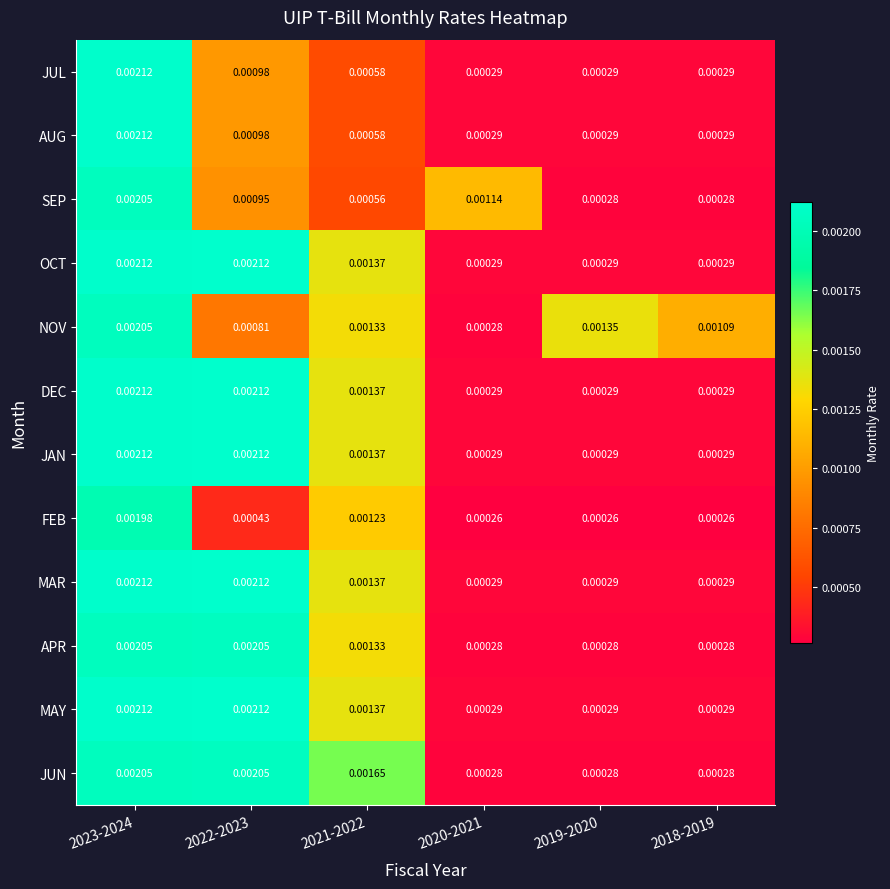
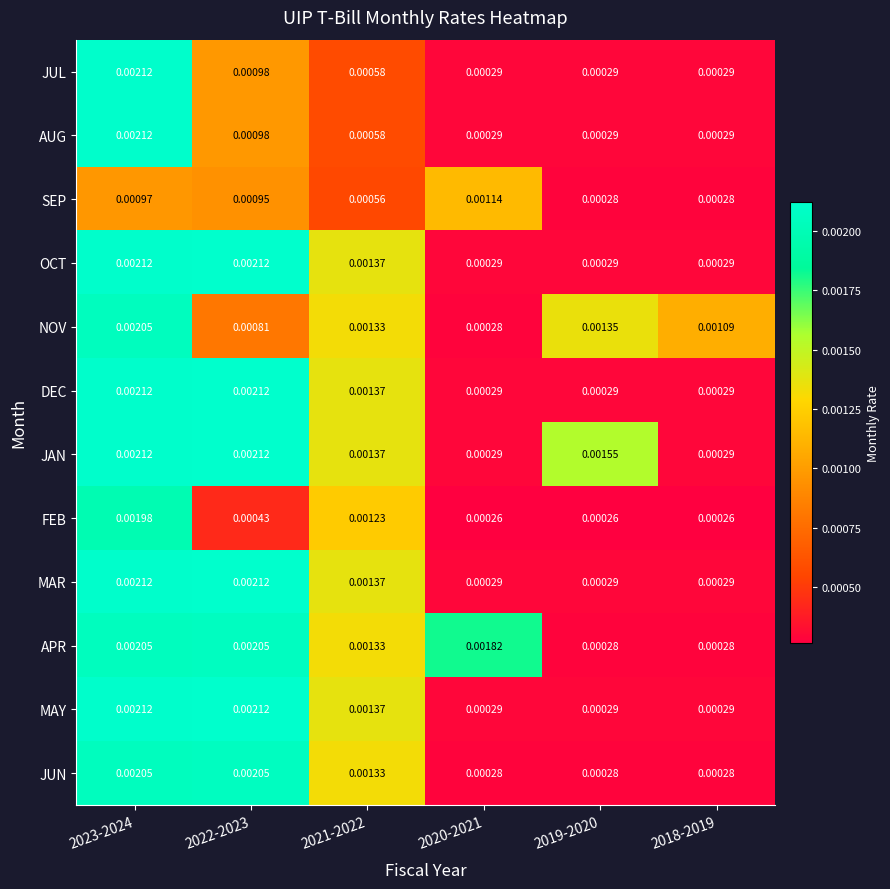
  {
    "JUL": {
      "2023-2024": 0.00212,
      "2022-2023": 0.00098,
      "2021-2022": 0.00058,
      "2020-2021": 0.00029,
      "2019-2020": 0.00029,
      "2018-2019": 0.00029
    },
    "AUG": {
      "2023-2024": 0.00212,
      "2022-2023": 0.00098,
      "2021-2022": 0.00058,
      "2020-2021": 0.00029,
      "2019-2020": 0.00029,
      "2018-2019": 0.00029
    },
    "SEP": {
-     "2023-2024": 0.00205,
+     "2023-2024": 0.00097,
      "2022-2023": 0.00095,
      "2021-2022": 0.00056,
      "2020-2021": 0.00114,
      "2019-2020": 0.00028,
      "2018-2019": 0.00028
    },
    "OCT": {
      "2023-2024": 0.00212,
      "2022-2023": 0.00212,
      "2021-2022": 0.00137,
      "2020-2021": 0.00029,
      "2019-2020": 0.00029,
      "2018-2019": 0.00029
    },
    "NOV": {
      "2023-2024": 0.00205,
      "2022-2023": 0.00081,
      "2021-2022": 0.00133,
      "2020-2021": 0.00028,
      "2019-2020": 0.00135,
      "2018-2019": 0.00109
    },
    "DEC": {
      "2023-2024": 0.00212,
      "2022-2023": 0.00212,
      "2021-2022": 0.00137,
      "2020-2021": 0.00029,
      "2019-2020": 0.00029,
      "2018-2019": 0.00029
    },
    "JAN": {
      "2023-2024": 0.00212,
      "2022-2023": 0.00212,
      "2021-2022": 0.00137,
      "2020-2021": 0.00029,
-     "2019-2020": 0.00029,
+     "2019-2020": 0.00155,
      "2018-2019": 0.00029
    },
    "FEB": {
      "2023-2024": 0.00198,
      "2022-2023": 0.00043,
      "2021-2022": 0.00123,
      "2020-2021": 0.00026,
      "2019-2020": 0.00026,
      "2018-2019": 0.00026
    },
    "MAR": {
      "2023-2024": 0.00212,
      "2022-2023": 0.00212,
      "2021-2022": 0.00137,
      "2020-2021": 0.00029,
      "2019-2020": 0.00029,
      "2018-2019": 0.00029
    },
    "APR": {
      "2023-2024": 0.00205,
      "2022-2023": 0.00205,
      "2021-2022": 0.00133,
-     "2020-2021": 0.00028,
+     "2020-2021": 0.00182,
      "2019-2020": 0.00028,
      "2018-2019": 0.00028
    },
    "MAY": {
      "2023-2024": 0.00212,
      "2022-2023": 0.00212,
      "2021-2022": 0.00137,
      "2020-2021": 0.00029,
      "2019-2020": 0.00029,
      "2018-2019": 0.00029
    },
    "JUN": {
      "2023-2024": 0.00205,
      "2022-2023": 0.00205,
-     "2021-2022": 0.00165,
+     "2021-2022": 0.00133,
      "2020-2021": 0.00028,
      "2019-2020": 0.00028,
      "2018-2019": 0.00028
    }
  }
